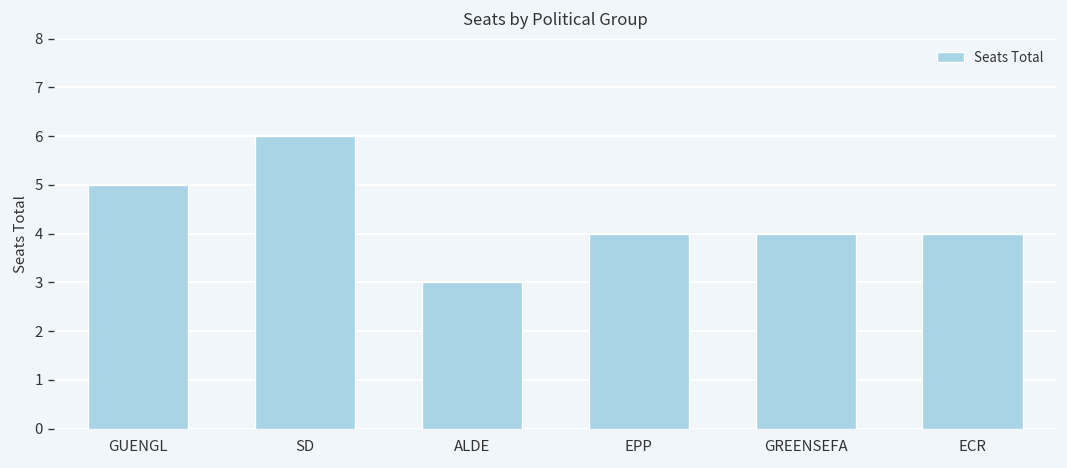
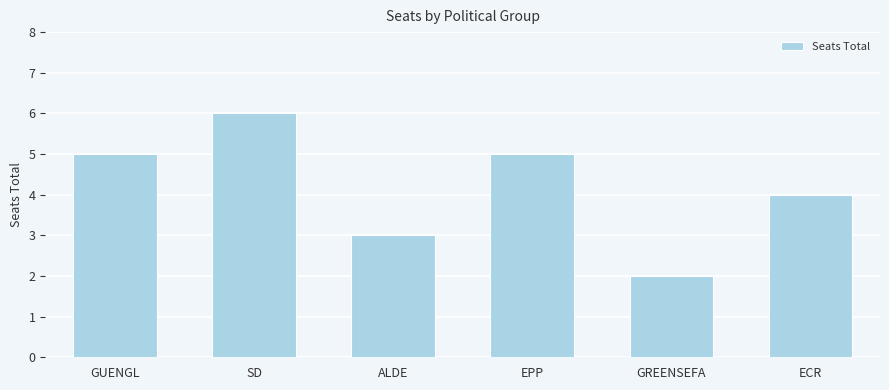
  {
    "GUENGL": 5,
    "SD": 6,
    "ALDE": 3,
-   "EPP": 4,
-   "GREENSEFA": 4,
+   "EPP": 5,
+   "GREENSEFA": 2,
    "ECR": 4
  }
